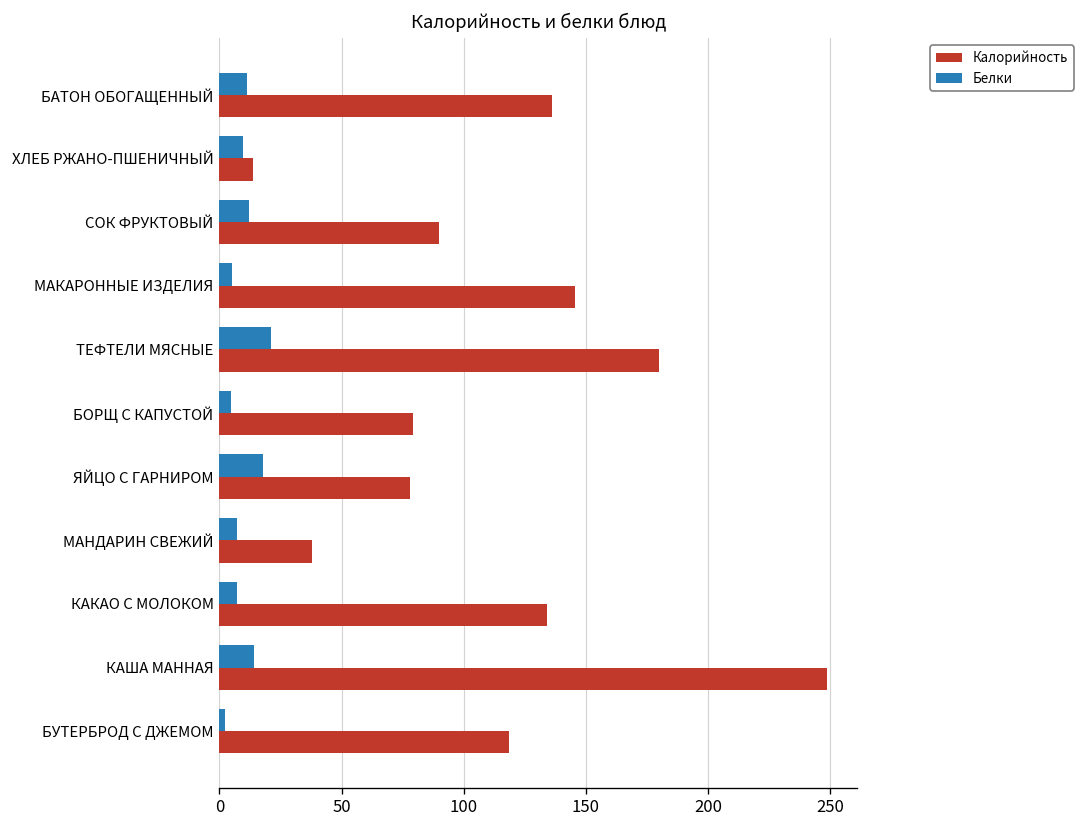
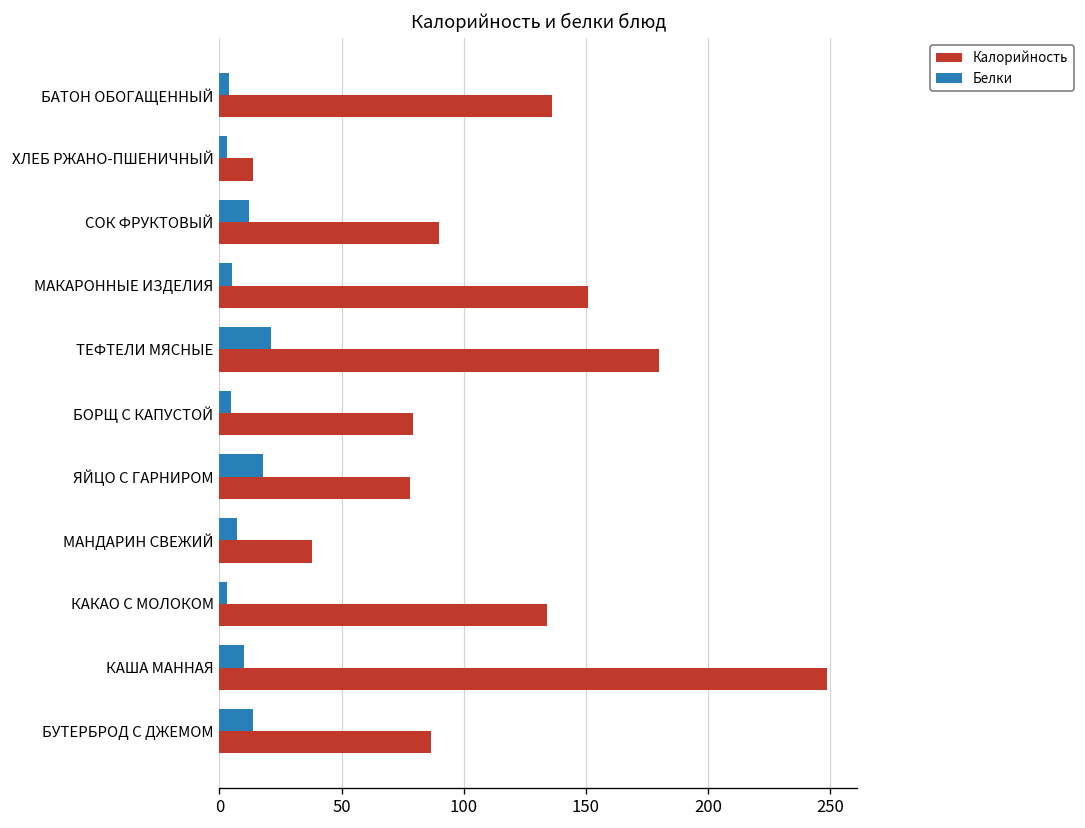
  {
    "Калорийность": {
      "БАТОН ОБОГАЩЕННЫЙ": 136,
      "ХЛЕБ РЖАНО-ПШЕНИЧНЫЙ": 14,
      "СОК ФРУКТОВЫЙ": 90,
-     "МАКАРОННЫЕ ИЗДЕЛИЯ": 146,
+     "МАКАРОННЫЕ ИЗДЕЛИЯ": 151,
      "ТЕФТЕЛИ МЯСНЫЕ": 180,
      "БОРЩ С КАПУСТОЙ": 79,
      "ЯЙЦО С ГАРНИРОМ": 78,
      "МАНДАРИН СВЕЖИЙ": 38,
      "КАКАО С МОЛОКОМ": 134,
      "КАША МАННАЯ": 249,
-     "БУТЕРБРОД С ДЖЕМОМ": 119
+     "БУТЕРБРОД С ДЖЕМОМ": 87
    },
    "Белки": {
-     "БАТОН ОБОГАЩЕННЫЙ": 11,
-     "ХЛЕБ РЖАНО-ПШЕНИЧНЫЙ": 10,
+     "БАТОН ОБОГАЩЕННЫЙ": 4,
+     "ХЛЕБ РЖАНО-ПШЕНИЧНЫЙ": 3,
      "СОК ФРУКТОВЫЙ": 12,
      "МАКАРОННЫЕ ИЗДЕЛИЯ": 5,
      "ТЕФТЕЛИ МЯСНЫЕ": 21,
      "БОРЩ С КАПУСТОЙ": 5,
      "ЯЙЦО С ГАРНИРОМ": 18,
      "МАНДАРИН СВЕЖИЙ": 7,
-     "КАКАО С МОЛОКОМ": 7,
-     "КАША МАННАЯ": 14,
-     "БУТЕРБРОД С ДЖЕМОМ": 2
+     "КАКАО С МОЛОКОМ": 3,
+     "КАША МАННАЯ": 10,
+     "БУТЕРБРОД С ДЖЕМОМ": 14
    }
  }
